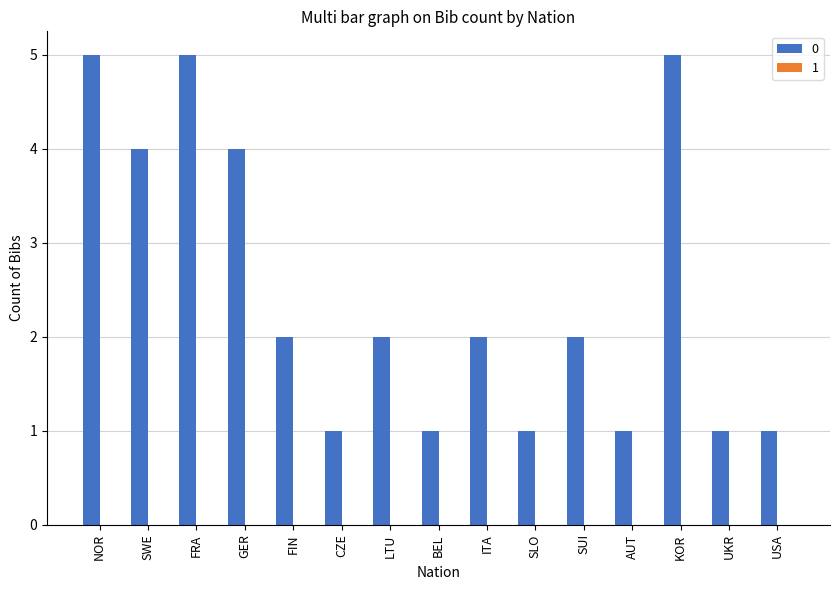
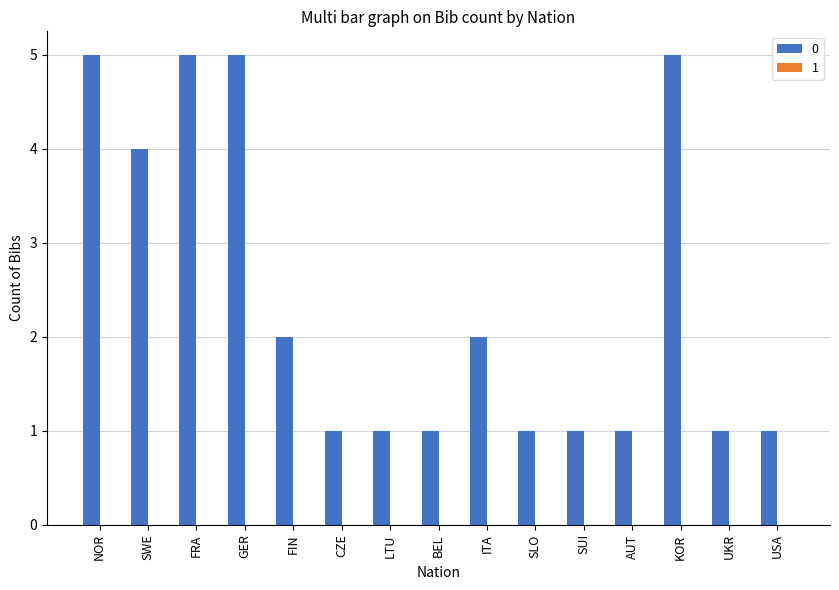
  {
    "0": {
      "NOR": 5,
      "SWE": 4,
      "FRA": 5,
-     "GER": 4,
+     "GER": 5,
      "FIN": 2,
      "CZE": 1,
-     "LTU": 2,
+     "LTU": 1,
      "BEL": 1,
      "ITA": 2,
      "SLO": 1,
-     "SUI": 2,
+     "SUI": 1,
      "AUT": 1,
      "KOR": 5,
      "UKR": 1,
      "USA": 1
    },
    "1": {
      "NOR": 0,
      "SWE": 0,
      "FRA": 0,
      "GER": 0,
      "FIN": 0,
      "CZE": 0,
      "LTU": 0,
      "BEL": 0,
      "ITA": 0,
      "SLO": 0,
      "SUI": 0,
      "AUT": 0,
      "KOR": 0,
      "UKR": 0,
      "USA": 0
    }
  }
